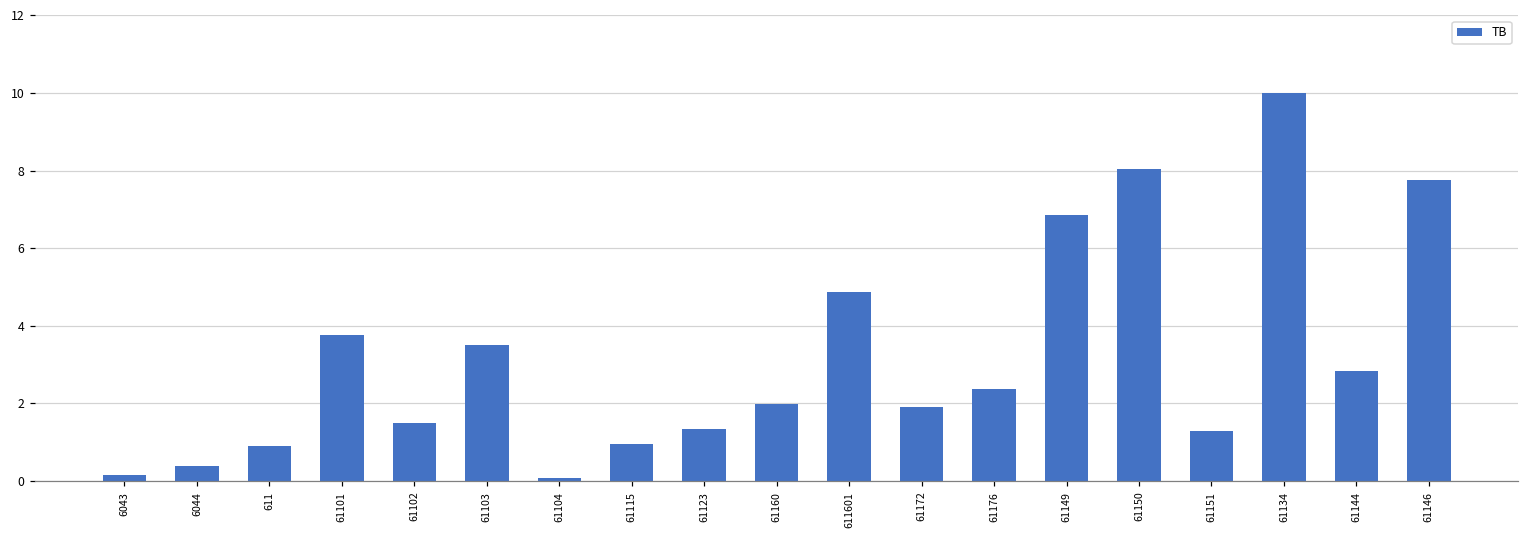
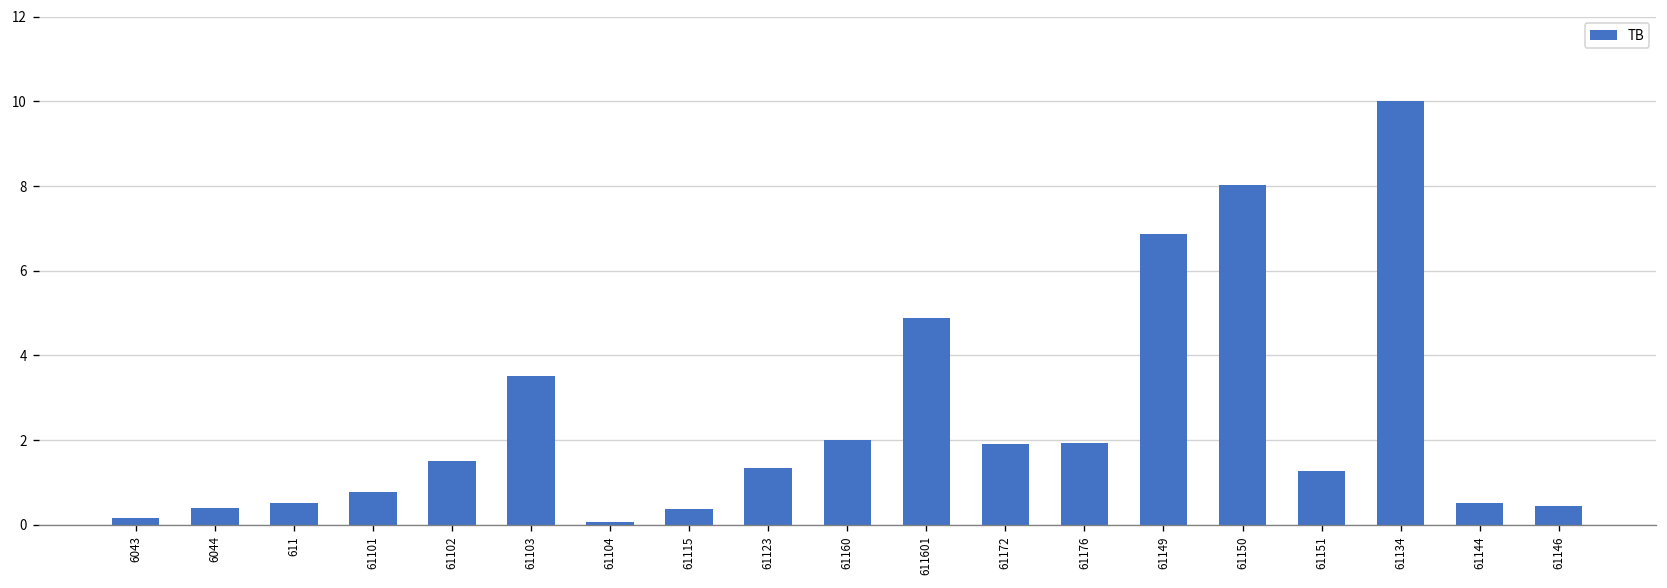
  {
    "6043": 0.2,
    "6044": 0.4,
-   "611": 0.9,
-   "61101": 3.8,
+   "611": 0.5,
+   "61101": 0.8,
    "61102": 1.5,
    "61103": 3.5,
    "61104": 0.1,
-   "61115": 1.0,
+   "61115": 0.4,
    "61123": 1.3,
    "61160": 2.0,
    "611601": 4.9,
    "61172": 1.9,
-   "61176": 2.4,
+   "61176": 1.9,
    "61149": 6.9,
    "61150": 8.0,
    "61151": 1.3,
    "61134": 10.0,
-   "61144": 2.8,
-   "61146": 7.8
+   "61144": 0.5,
+   "61146": 0.4
  }
